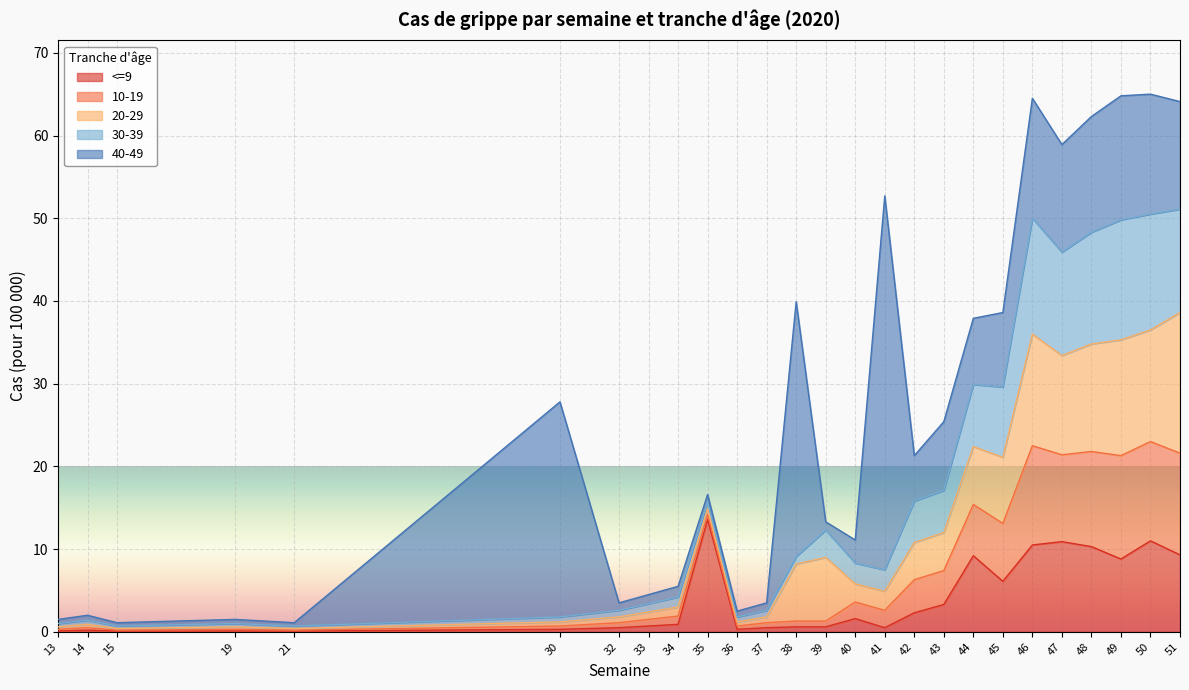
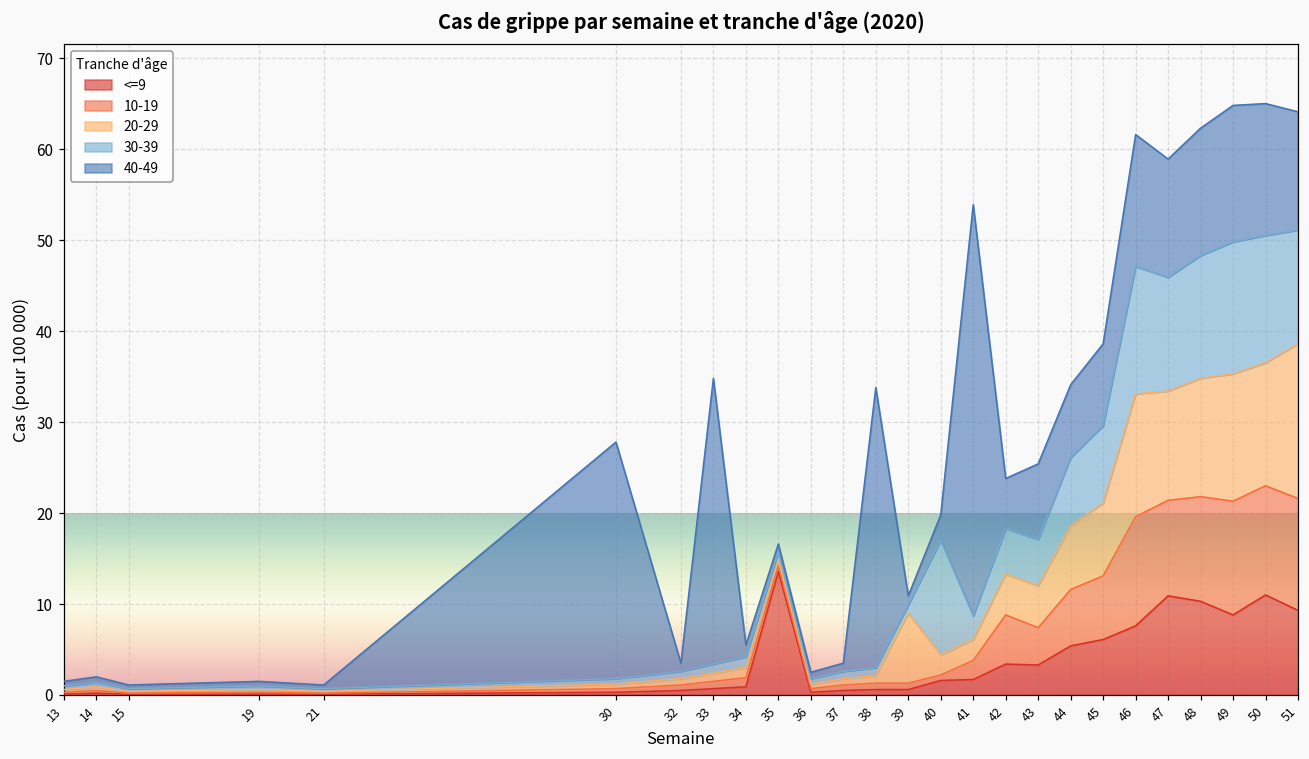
  {
    "<=9": {
      "30": 0,
      "32": 1,
      "33": 1,
      "34": 1,
      "35": 14,
      "36": 0,
      "37": 1,
      "38": 1,
      "39": 1,
      "40": 2,
-     "41": 1,
-     "42": 2,
+     "41": 2,
+     "42": 3,
      "43": 3,
-     "44": 9,
+     "44": 5,
      "45": 6,
-     "46": 11,
+     "46": 8,
      "47": 11,
      "48": 10,
      "49": 9,
      "50": 11,
      "51": 9
    },
    "10-19": {
      "30": 0,
      "32": 1,
      "33": 1,
      "34": 1,
      "35": 1,
      "36": 0,
      "37": 1,
      "38": 1,
      "39": 1,
-     "40": 2,
+     "40": 1,
      "41": 2,
-     "42": 4,
+     "42": 5,
      "43": 4,
      "44": 6,
      "45": 7,
      "46": 12,
      "47": 10,
      "48": 12,
      "49": 13,
      "50": 12,
      "51": 12
    },
    "20-29": {
      "14": 0,
      "30": 1,
      "32": 1,
      "33": 1,
      "34": 1,
      "35": 1,
      "36": 1,
      "37": 1,
-     "38": 7,
+     "38": 1,
      "39": 8,
      "40": 2,
      "41": 2,
      "42": 5,
      "43": 5,
      "44": 7,
      "45": 8,
      "46": 14,
      "47": 12,
      "48": 13,
      "49": 14,
      "50": 14,
      "51": 17
    },
    "30-39": {
      "13": 0,
      "14": 0,
      "19": 0,
      "30": 1,
      "32": 1,
      "33": 1,
      "34": 1,
      "35": 1,
      "36": 1,
      "37": 1,
      "38": 1,
-     "39": 3,
-     "40": 3,
+     "39": 1,
+     "40": 13,
      "41": 3,
      "42": 5,
      "43": 5,
      "44": 8,
      "45": 9,
      "46": 14,
      "47": 13,
      "48": 14,
      "49": 15,
      "50": 14,
      "51": 13
    },
    "40-49": {
      "13": 1,
      "14": 1,
      "15": 0,
      "19": 1,
      "21": 0,
      "30": 26,
      "32": 1,
-     "33": 1,
+     "33": 31,
      "34": 1,
      "35": 1,
      "36": 1,
      "37": 1,
      "38": 31,
      "39": 1,
      "40": 3,
      "41": 45,
      "42": 6,
      "43": 8,
      "44": 8,
      "45": 9,
      "46": 15,
      "47": 13,
      "48": 14,
      "49": 15,
      "50": 15,
      "51": 13
    }
  }
